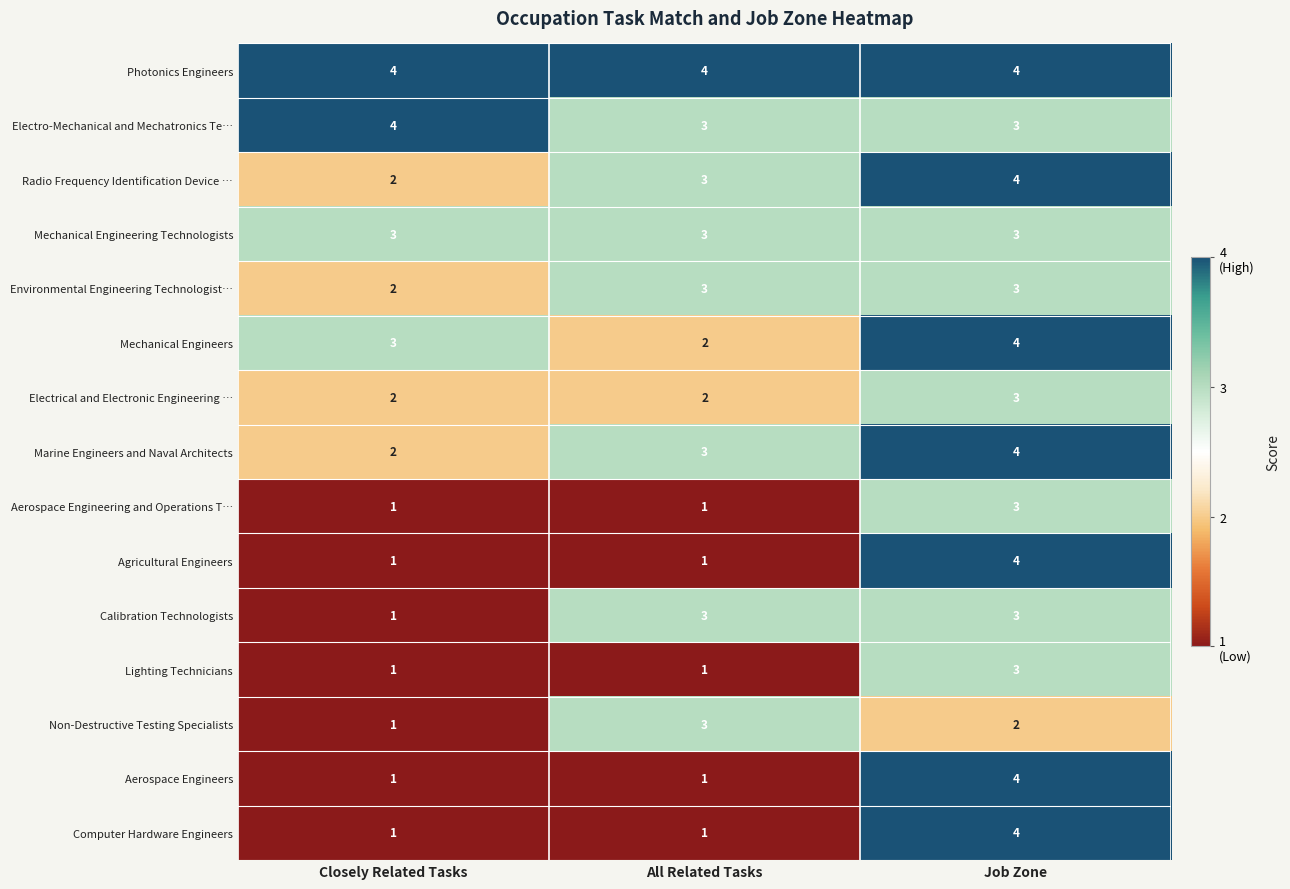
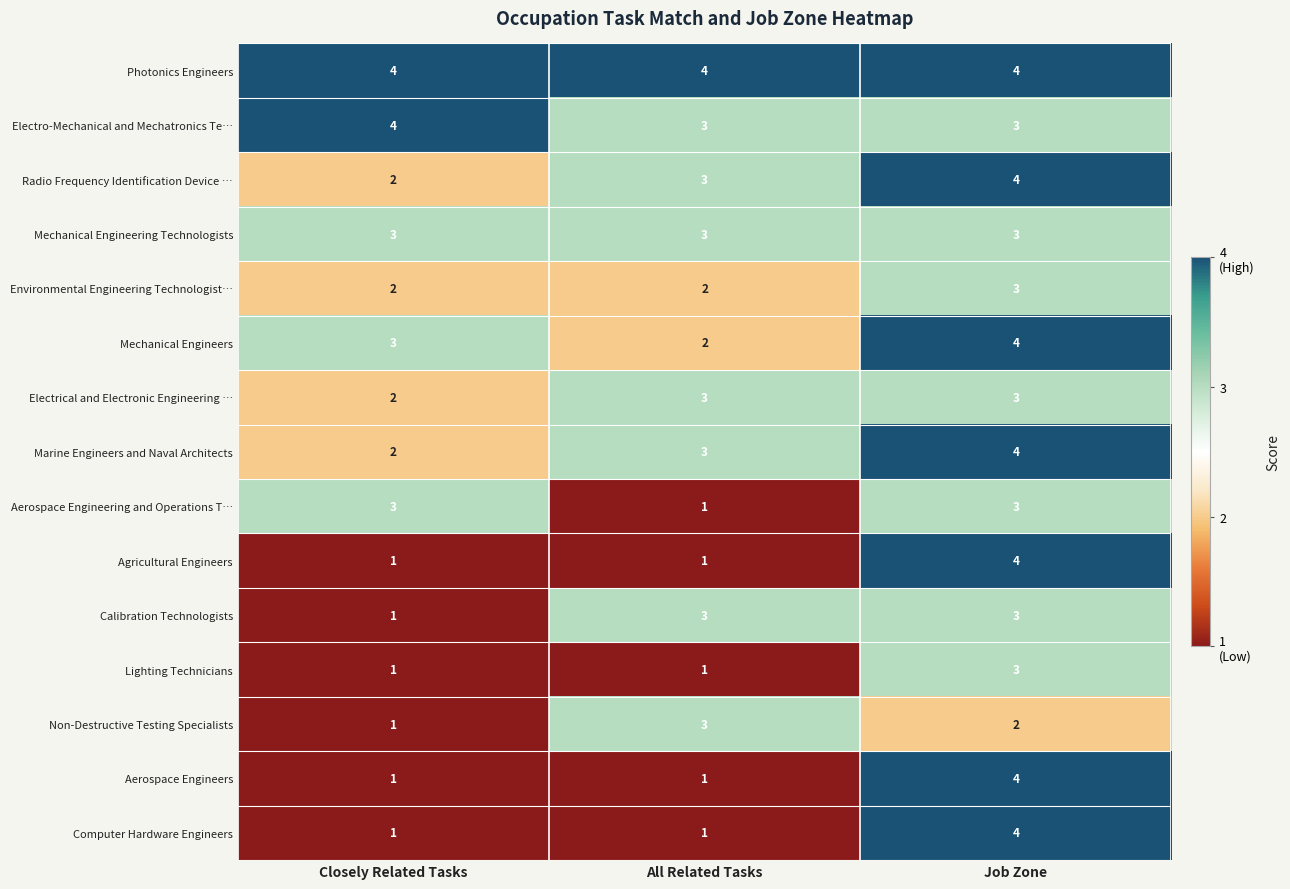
  {
    "Photonics Engineers": {
      "Closely Related Tasks": 4,
      "All Related Tasks": 4,
      "Job Zone": 4
    },
    "Electro-Mechanical and Mechatronics Te…": {
      "Closely Related Tasks": 4,
      "All Related Tasks": 3,
      "Job Zone": 3
    },
    "Radio Frequency Identification Device …": {
      "Closely Related Tasks": 2,
      "All Related Tasks": 3,
      "Job Zone": 4
    },
    "Mechanical Engineering Technologists": {
      "Closely Related Tasks": 3,
      "All Related Tasks": 3,
      "Job Zone": 3
    },
    "Environmental Engineering Technologist…": {
      "Closely Related Tasks": 2,
-     "All Related Tasks": 3,
+     "All Related Tasks": 2,
      "Job Zone": 3
    },
    "Mechanical Engineers": {
      "Closely Related Tasks": 3,
      "All Related Tasks": 2,
      "Job Zone": 4
    },
    "Electrical and Electronic Engineering …": {
      "Closely Related Tasks": 2,
-     "All Related Tasks": 2,
+     "All Related Tasks": 3,
      "Job Zone": 3
    },
    "Marine Engineers and Naval Architects": {
      "Closely Related Tasks": 2,
      "All Related Tasks": 3,
      "Job Zone": 4
    },
    "Aerospace Engineering and Operations T…": {
-     "Closely Related Tasks": 1,
+     "Closely Related Tasks": 3,
      "All Related Tasks": 1,
      "Job Zone": 3
    },
    "Agricultural Engineers": {
      "Closely Related Tasks": 1,
      "All Related Tasks": 1,
      "Job Zone": 4
    },
    "Calibration Technologists": {
      "Closely Related Tasks": 1,
      "All Related Tasks": 3,
      "Job Zone": 3
    },
    "Lighting Technicians": {
      "Closely Related Tasks": 1,
      "All Related Tasks": 1,
      "Job Zone": 3
    },
    "Non-Destructive Testing Specialists": {
      "Closely Related Tasks": 1,
      "All Related Tasks": 3,
      "Job Zone": 2
    },
    "Aerospace Engineers": {
      "Closely Related Tasks": 1,
      "All Related Tasks": 1,
      "Job Zone": 4
    },
    "Computer Hardware Engineers": {
      "Closely Related Tasks": 1,
      "All Related Tasks": 1,
      "Job Zone": 4
    }
  }
